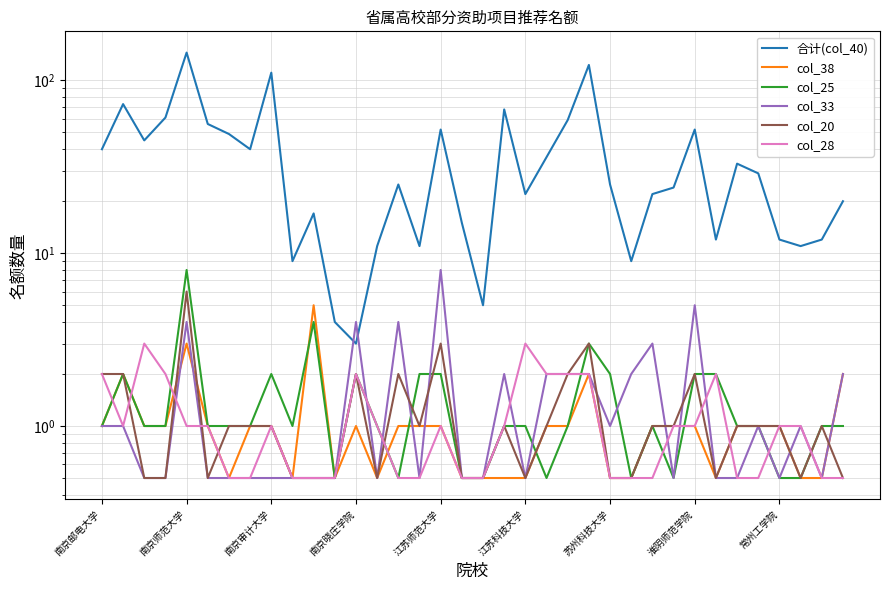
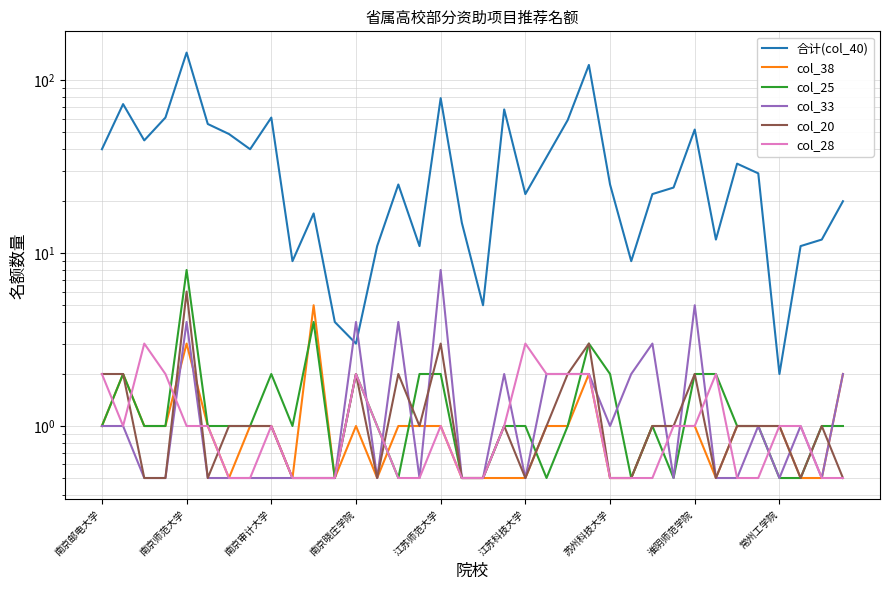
  {
    "合计(col_40)": {
      "南京邮电大学": 40,
      "南京师范大学": 150,
-     "南京审计大学": 110,
+     "南京审计大学": 61,
      "南京晓庄学院": 3,
-     "江苏师范大学": 52,
+     "江苏师范大学": 80,
      "江苏科技大学": 22,
      "苏州科技大学": 25,
      "淮阴师范学院": 52,
-     "常州工学院": 12
+     "常州工学院": 2
    },
    "col_38": {
      "南京师范大学": 3,
      "南京晓庄学院": 1
    },
    "col_25": {
      "南京师范大学": 8,
      "南京审计大学": 2,
      "江苏师范大学": 2,
      "江苏科技大学": 1,
      "苏州科技大学": 2
    },
    "col_33": {
      "南京师范大学": 4,
      "南京审计大学": 0.50,
      "南京晓庄学院": 4,
      "江苏师范大学": 8,
      "苏州科技大学": 1,
      "淮阴师范学院": 5
    },
    "col_20": {
      "南京师范大学": 6,
      "江苏师范大学": 3
    },
    "col_28": {
      "南京师范大学": 1,
      "江苏科技大学": 3
    }
  }
